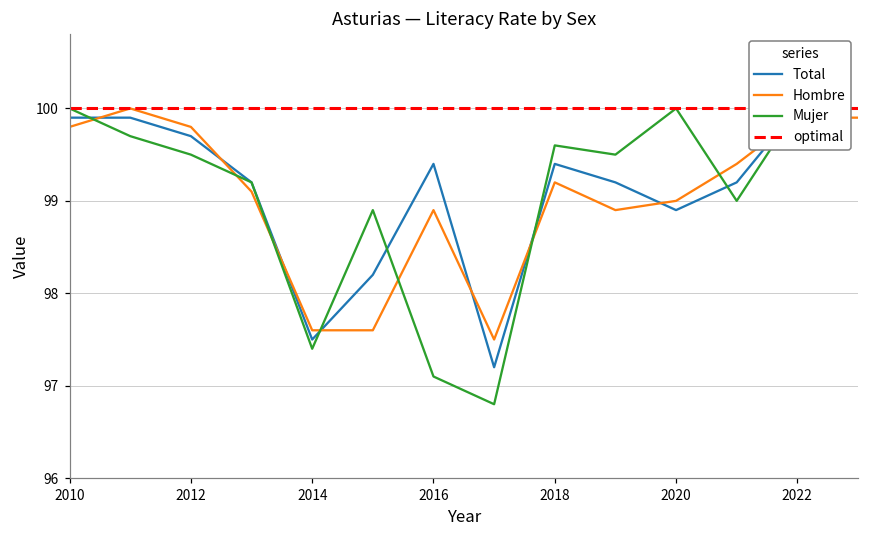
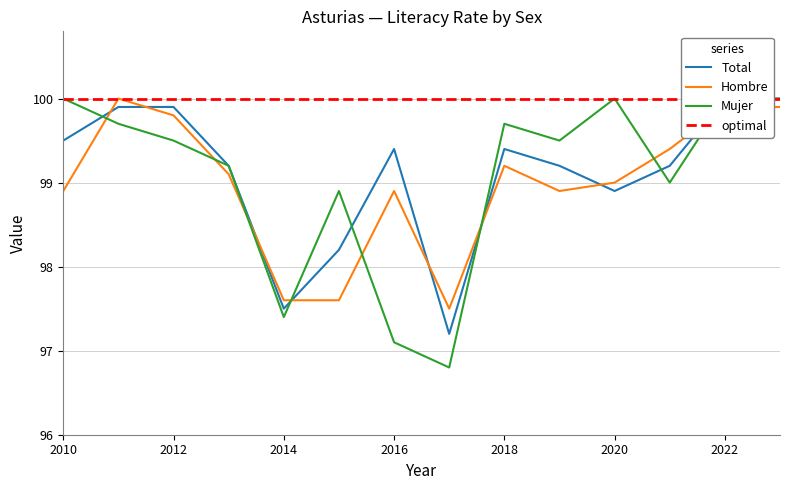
  {
    "Total": {
-     "2010": 99.9,
-     "2012": 99.7,
+     "2010": 99.5,
+     "2012": 99.9,
      "2014": 97.5,
      "2016": 99.4,
      "2018": 99.4,
      "2020": 98.9
    },
    "Hombre": {
-     "2010": 99.8,
+     "2010": 98.9,
      "2012": 99.8,
      "2014": 97.6,
      "2016": 98.9,
      "2018": 99.2,
      "2020": 99.0
    },
    "Mujer": {
      "2010": 100.0,
      "2012": 99.5,
      "2014": 97.4,
      "2016": 97.1,
-     "2018": 99.6,
+     "2018": 99.7,
      "2020": 100.0
    }
  }
